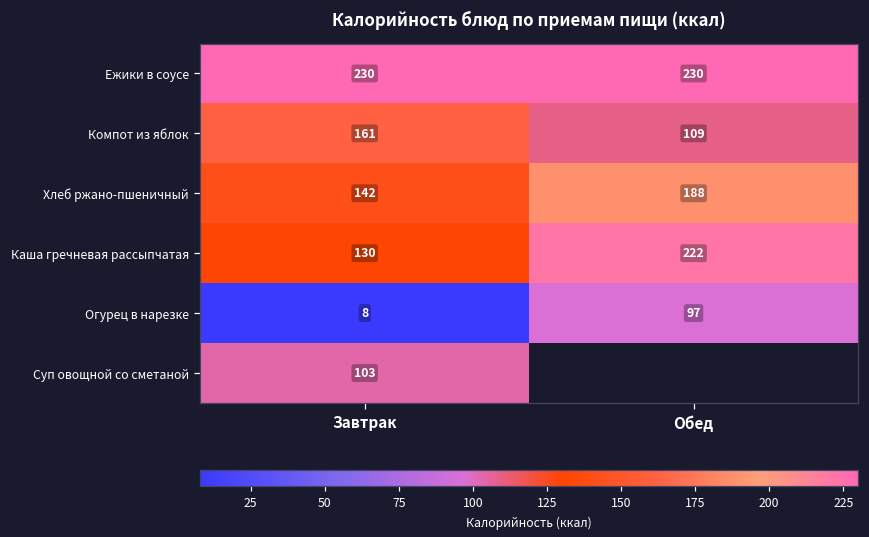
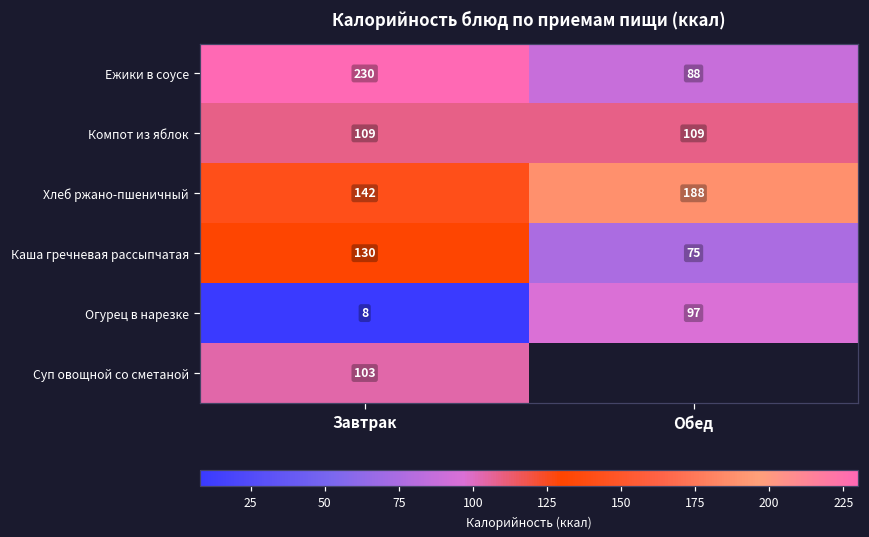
  {
    "Ежики в соусе": {
-     "Обед": 230
+     "Обед": 88
    },
    "Компот из яблок": {
-     "Завтрак": 161
+     "Завтрак": 109
    },
    "Каша гречневая рассыпчатая": {
-     "Обед": 222
+     "Обед": 75
    }
  }
